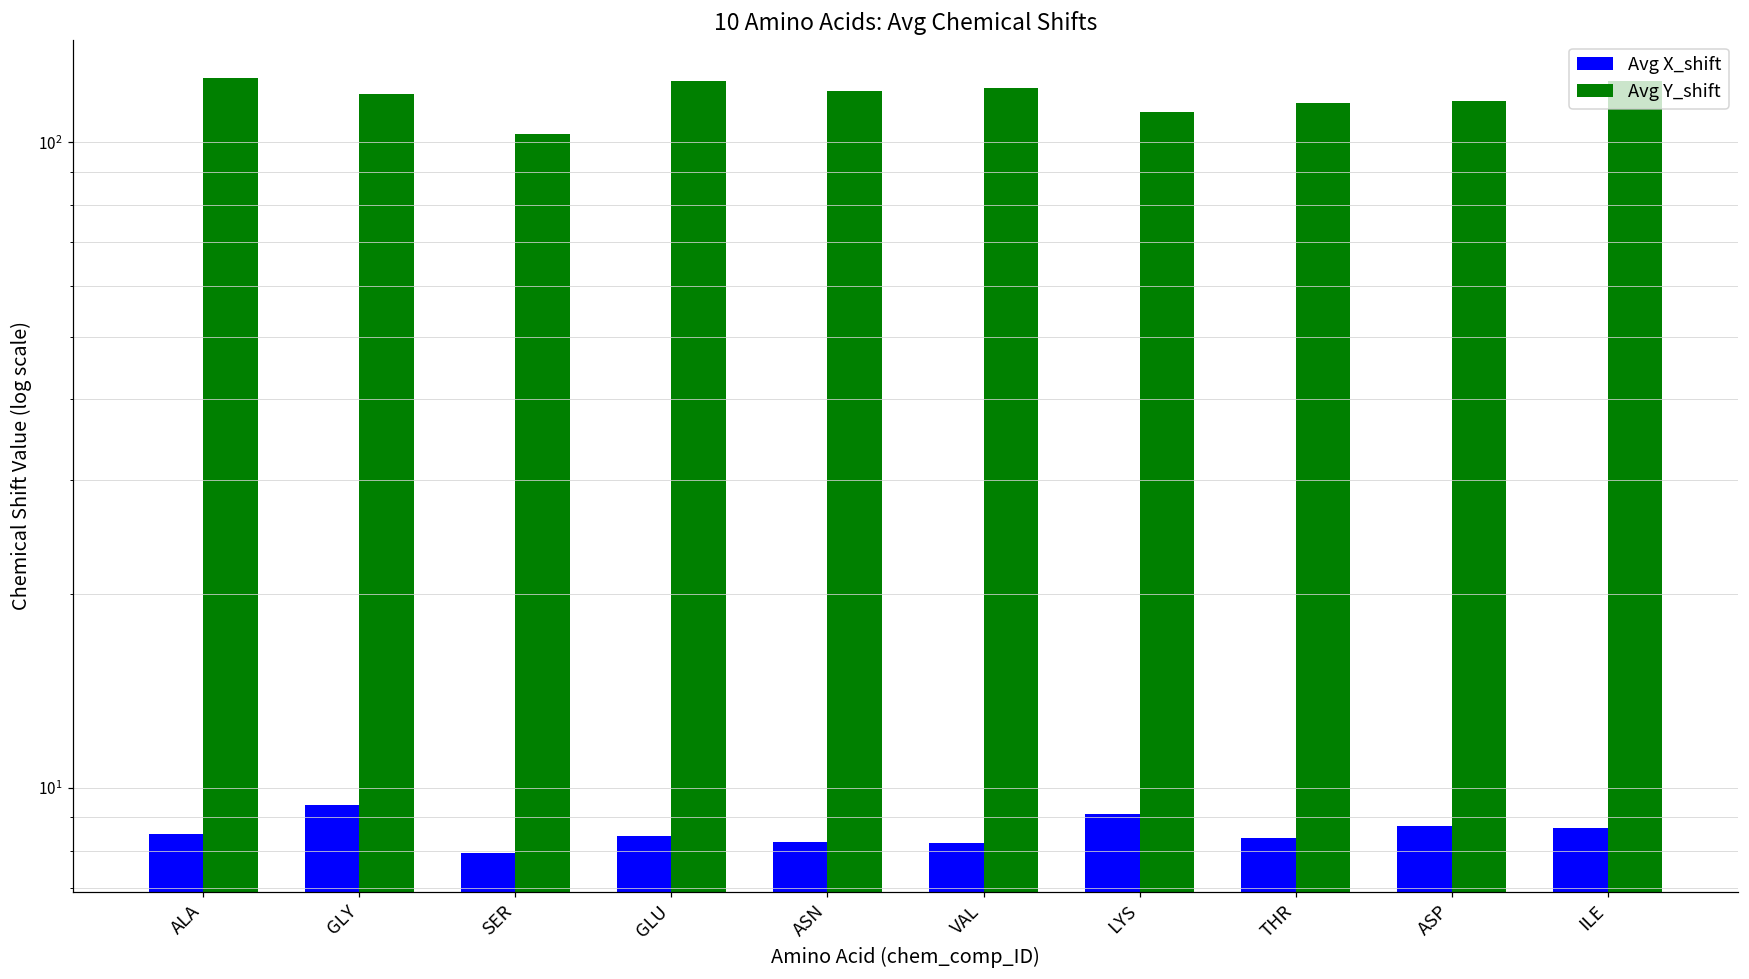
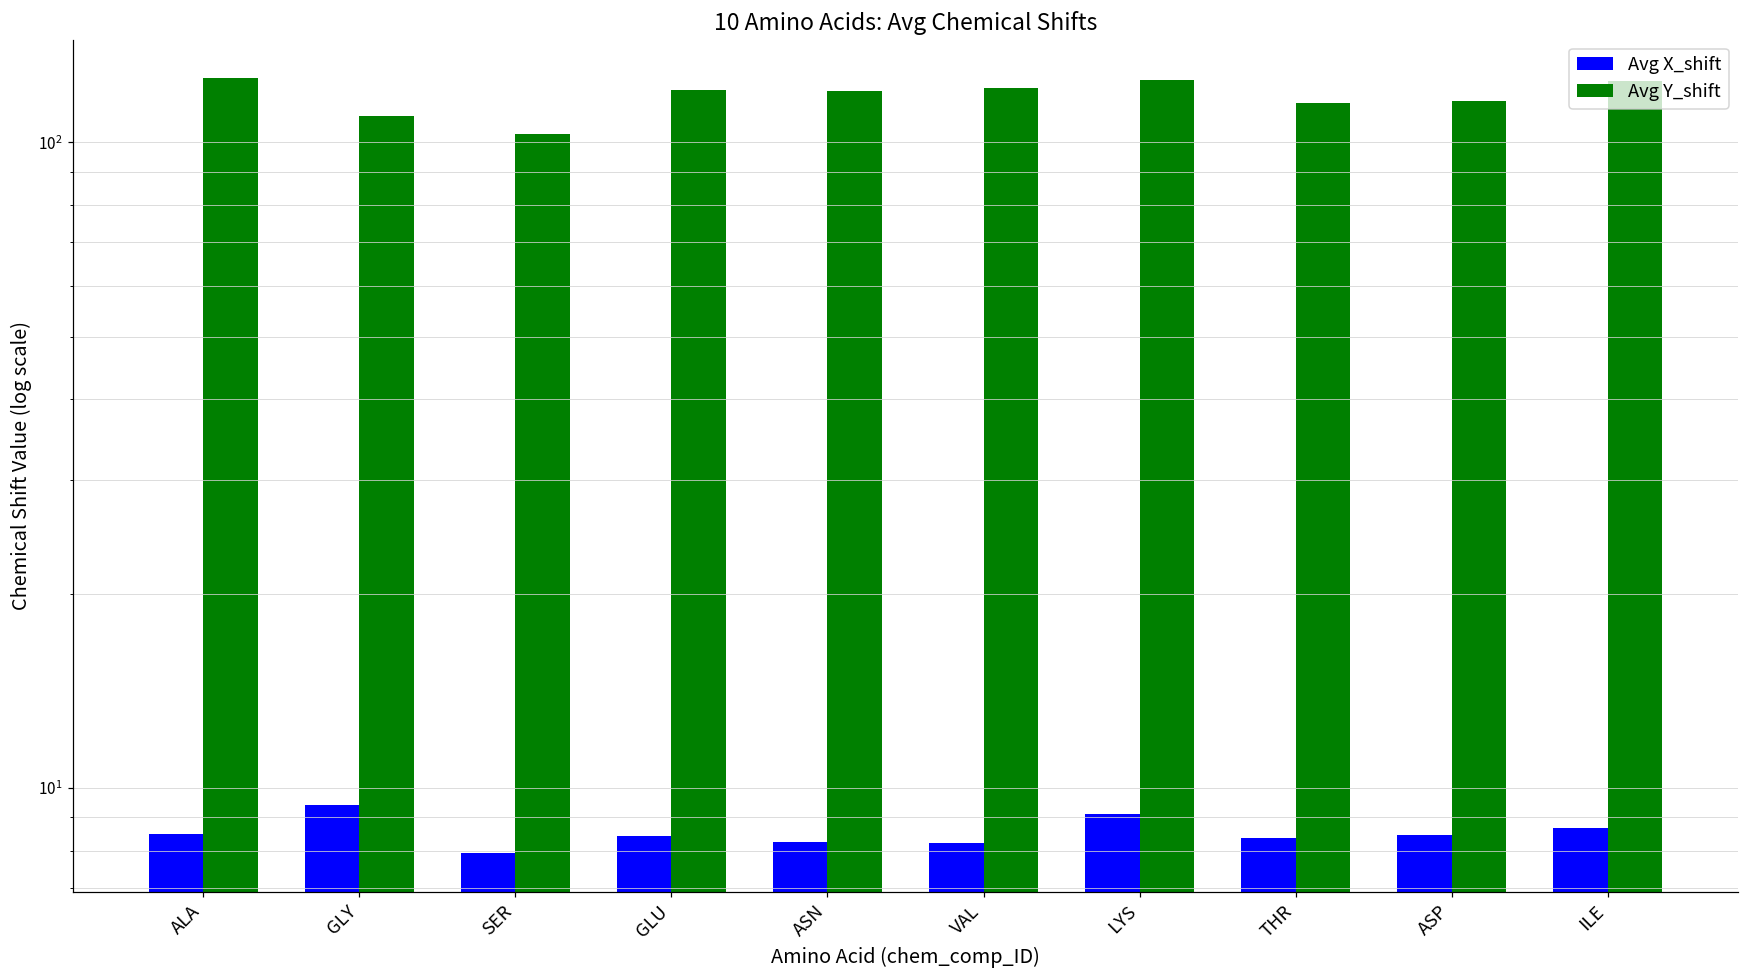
  {
    "Avg X_shift": {
      "ALA": 8.5,
      "GLY": 9.4,
      "SER": 7.9,
      "GLU": 8.4,
      "ASN": 8.2,
      "VAL": 8.2,
      "LYS": 9.1,
      "THR": 8.4,
-     "ASP": 8.7,
+     "ASP": 8.4,
      "ILE": 8.7
    },
    "Avg Y_shift": {
      "ALA": 126,
-     "GLY": 119,
+     "GLY": 110,
      "SER": 103,
-     "GLU": 125,
+     "GLU": 120,
      "ASN": 120,
      "VAL": 121,
-     "LYS": 111,
+     "LYS": 125,
      "THR": 115,
      "ASP": 116
    }
  }
